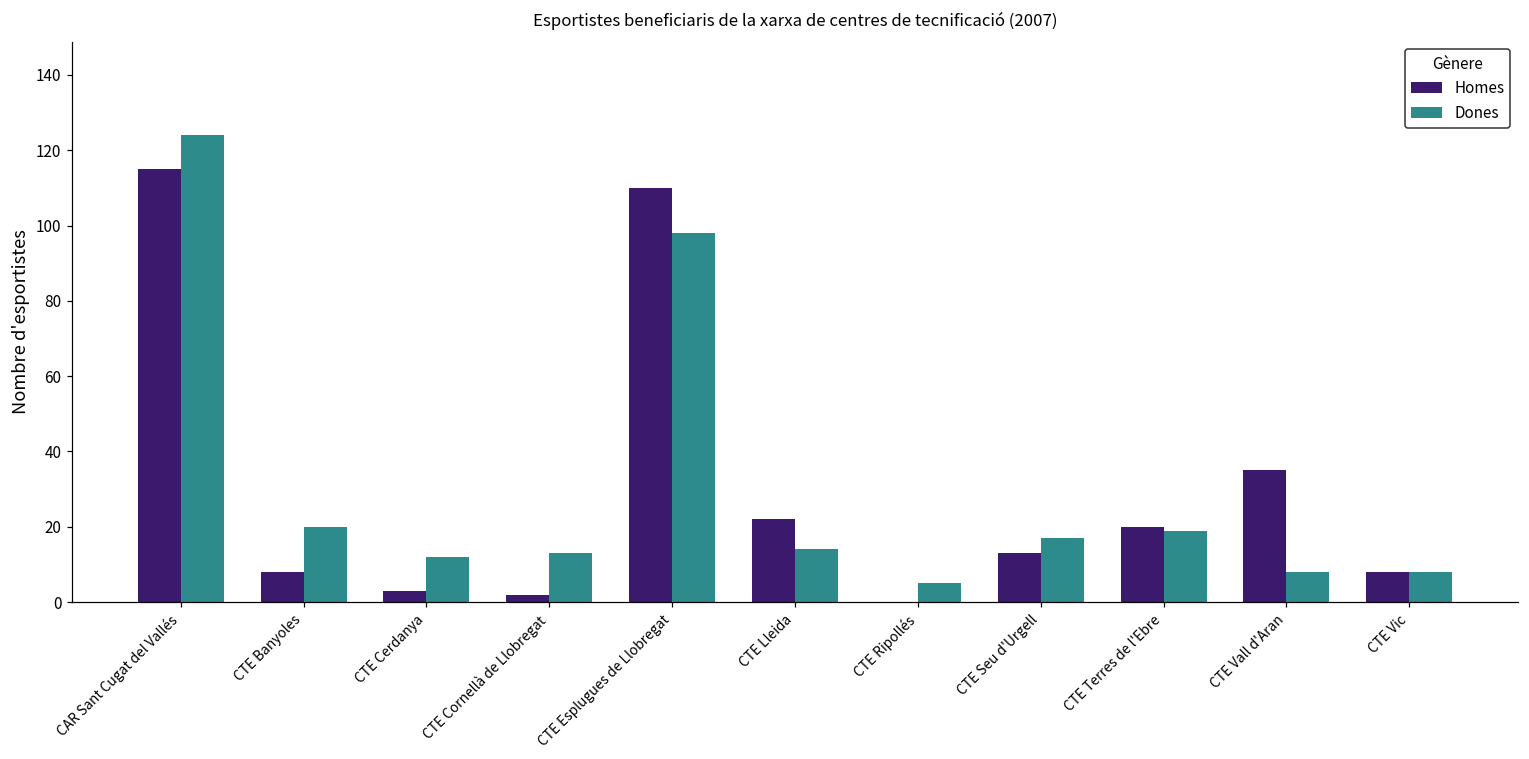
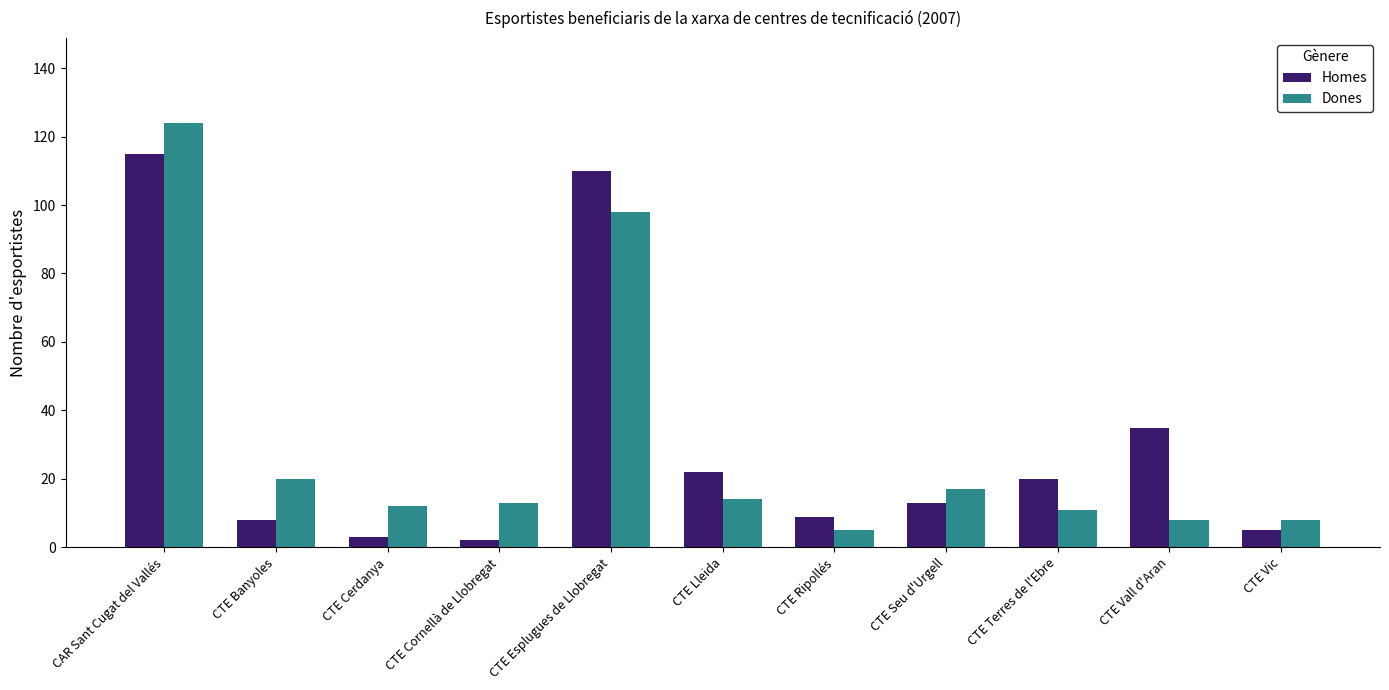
  {
    "Homes": {
      "CAR Sant Cugat del Vallés": 115,
      "CTE Banyoles": 8,
      "CTE Cerdanya": 3,
      "CTE Cornellà de Llobregat": 2,
      "CTE Esplugues de Llobregat": 110,
      "CTE Lleida": 22,
-     "CTE Ripollés": 0,
+     "CTE Ripollés": 9,
      "CTE Seu d'Urgell": 13,
      "CTE Terres de l'Ebre": 20,
      "CTE Vall d'Aran": 35,
-     "CTE Vic": 8
+     "CTE Vic": 5
    },
    "Dones": {
      "CAR Sant Cugat del Vallés": 124,
      "CTE Banyoles": 20,
      "CTE Cerdanya": 12,
      "CTE Cornellà de Llobregat": 13,
      "CTE Esplugues de Llobregat": 98,
      "CTE Lleida": 14,
      "CTE Ripollés": 5,
      "CTE Seu d'Urgell": 17,
-     "CTE Terres de l'Ebre": 19,
+     "CTE Terres de l'Ebre": 11,
      "CTE Vall d'Aran": 8,
      "CTE Vic": 8
    }
  }
